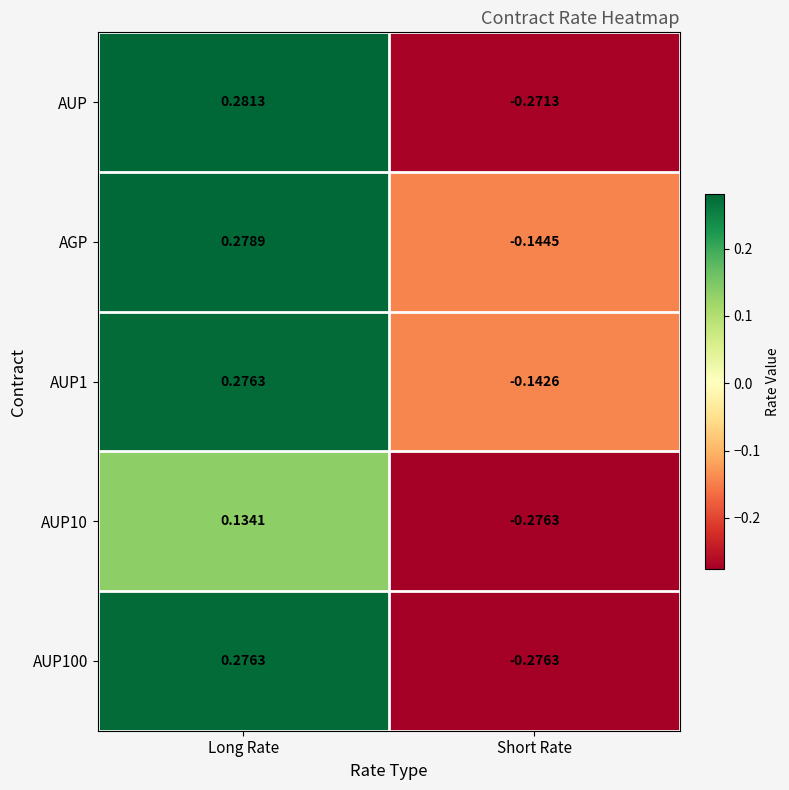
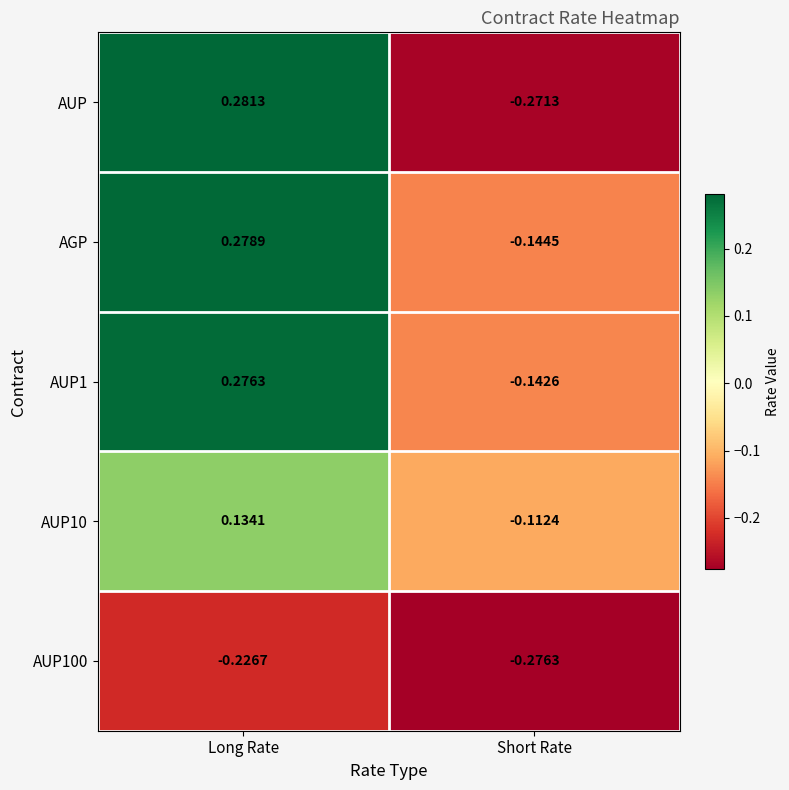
  {
    "AUP": {
      "Long Rate": 0.2813,
      "Short Rate": -0.2713
    },
    "AGP": {
      "Long Rate": 0.2789,
      "Short Rate": -0.1445
    },
    "AUP1": {
      "Long Rate": 0.2763,
      "Short Rate": -0.1426
    },
    "AUP10": {
      "Long Rate": 0.1341,
-     "Short Rate": -0.2763
+     "Short Rate": -0.1124
    },
    "AUP100": {
-     "Long Rate": 0.2763,
+     "Long Rate": -0.2267,
      "Short Rate": -0.2763
    }
  }
